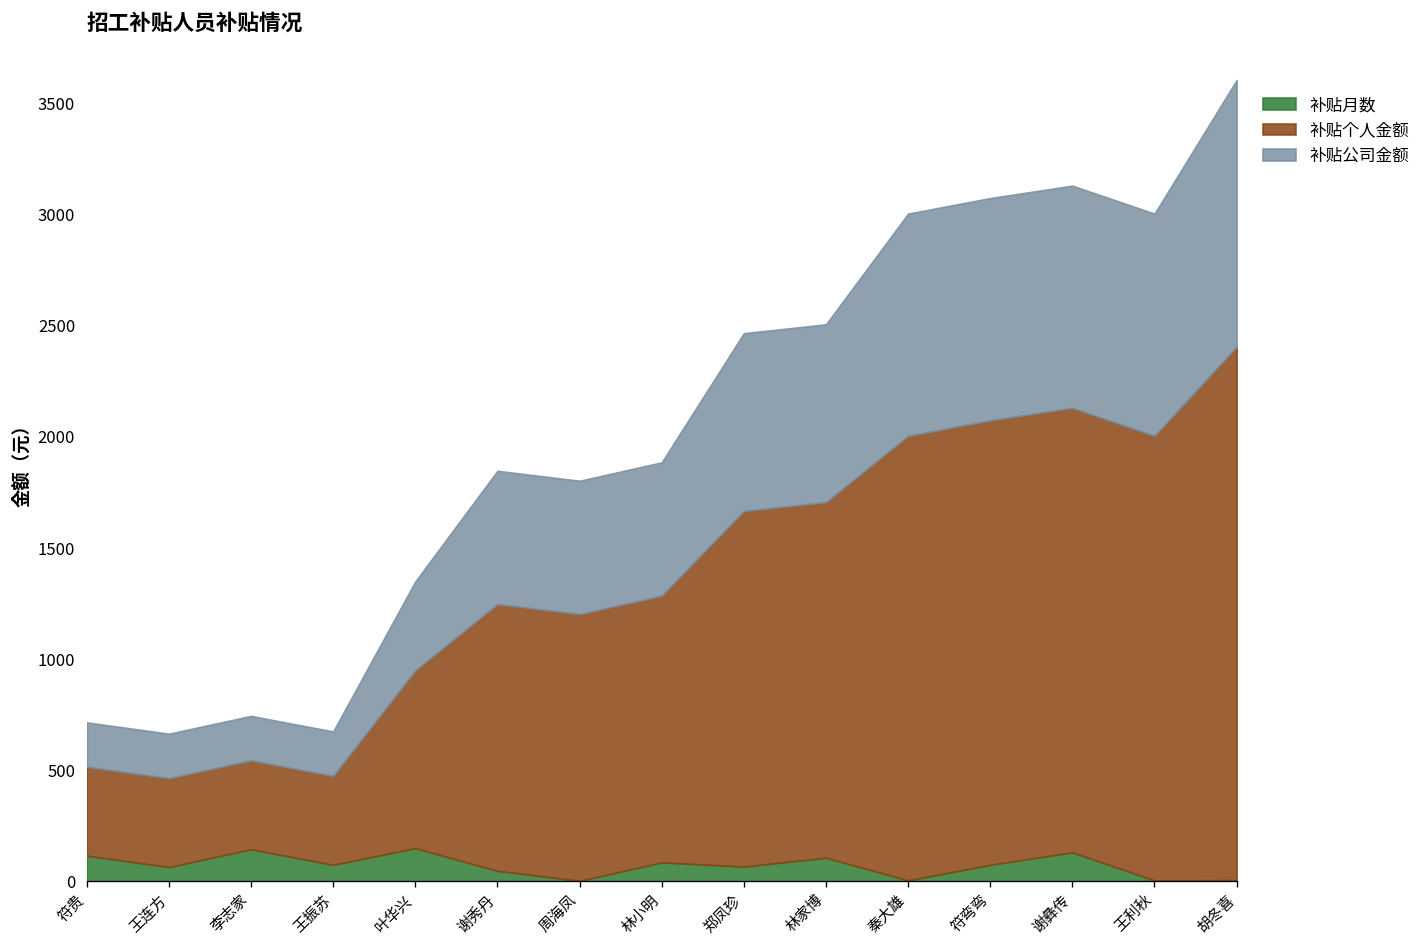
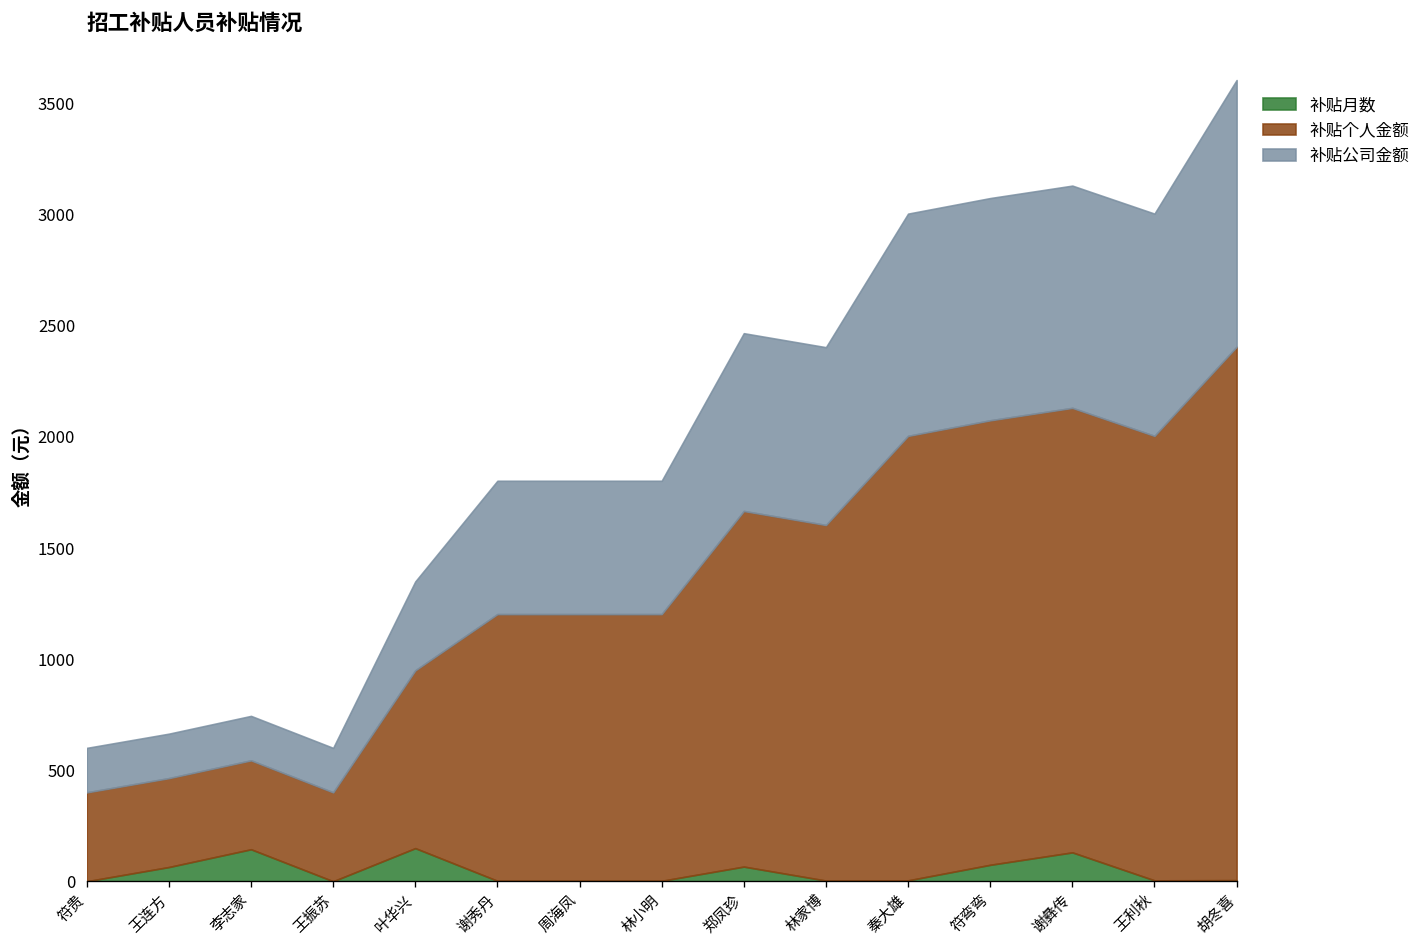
  {
    "补贴月数": {
-     "符贵": 120,
+     "符贵": 0,
      "王连方": 70,
      "李志家": 150,
-     "王振苏": 80,
+     "王振苏": 0,
      "叶华兴": 150,
-     "谢秀丹": 50,
-     "林小明": 90,
+     "谢秀丹": 0,
+     "林小明": 0,
      "郑凤珍": 70,
-     "林家博": 110,
+     "林家博": 0,
      "符弯弯": 80,
      "谢彝传": 130
    },
    "补贴个人金额": {
      "符贵": 400,
      "王连方": 400,
      "李志家": 400,
      "王振苏": 400,
      "叶华兴": 800,
      "谢秀丹": 1200,
      "周海凤": 1200,
      "林小明": 1200,
      "郑凤珍": 1600,
      "林家博": 1600,
      "秦大雄": 2000,
      "符弯弯": 2000,
      "谢彝传": 2000,
      "王利秋": 2000,
      "胡冬喜": 2400
    },
    "补贴公司金额": {
      "符贵": 200,
      "王连方": 200,
      "李志家": 200,
      "王振苏": 200,
      "叶华兴": 400,
      "谢秀丹": 600,
      "周海凤": 600,
      "林小明": 600,
      "郑凤珍": 800,
      "林家博": 800,
      "秦大雄": 1000,
      "符弯弯": 1000,
      "谢彝传": 1000,
      "王利秋": 1000,
      "胡冬喜": 1200
    }
  }
